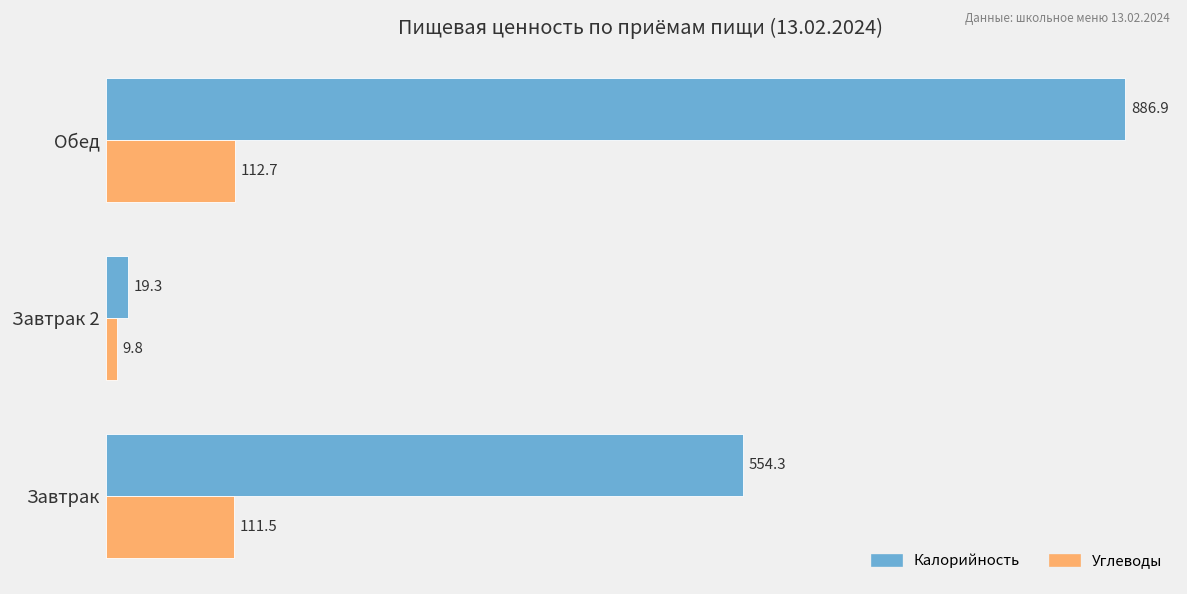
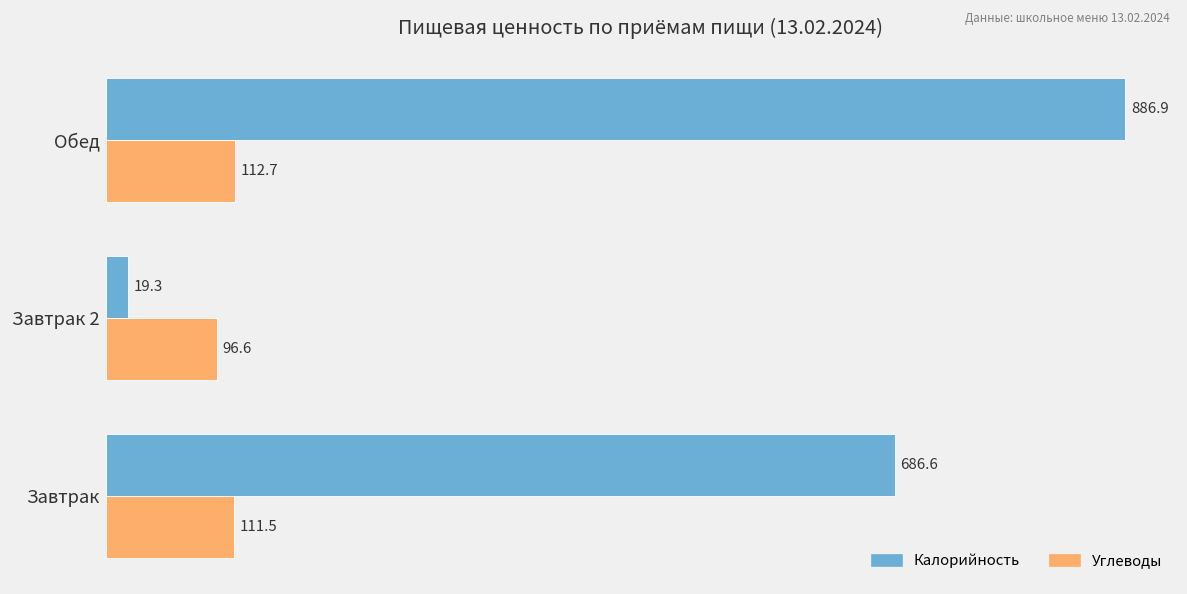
  {
    "Калорийность": {
      "Обед": 886.9,
      "Завтрак 2": 19.3,
-     "Завтрак": 554.3
+     "Завтрак": 686.6
    },
    "Углеводы": {
      "Обед": 112.7,
-     "Завтрак 2": 9.8,
+     "Завтрак 2": 96.6,
      "Завтрак": 111.5
    }
  }
